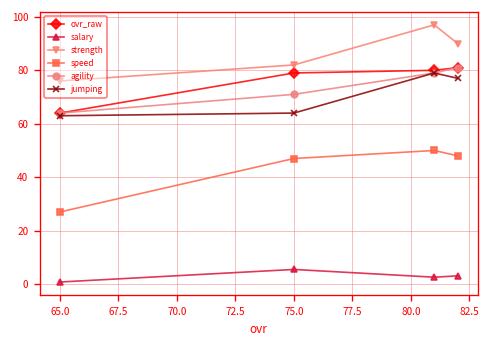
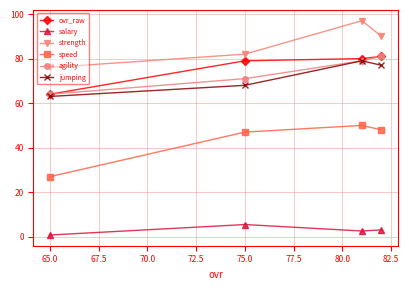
  {
    "ovr_raw": {
      "75.0": 79
    },
    "salary": {
      "65.0": 1,
      "75.0": 6
    },
    "jumping": {
-     "75.0": 64
+     "75.0": 68
    }
  }
